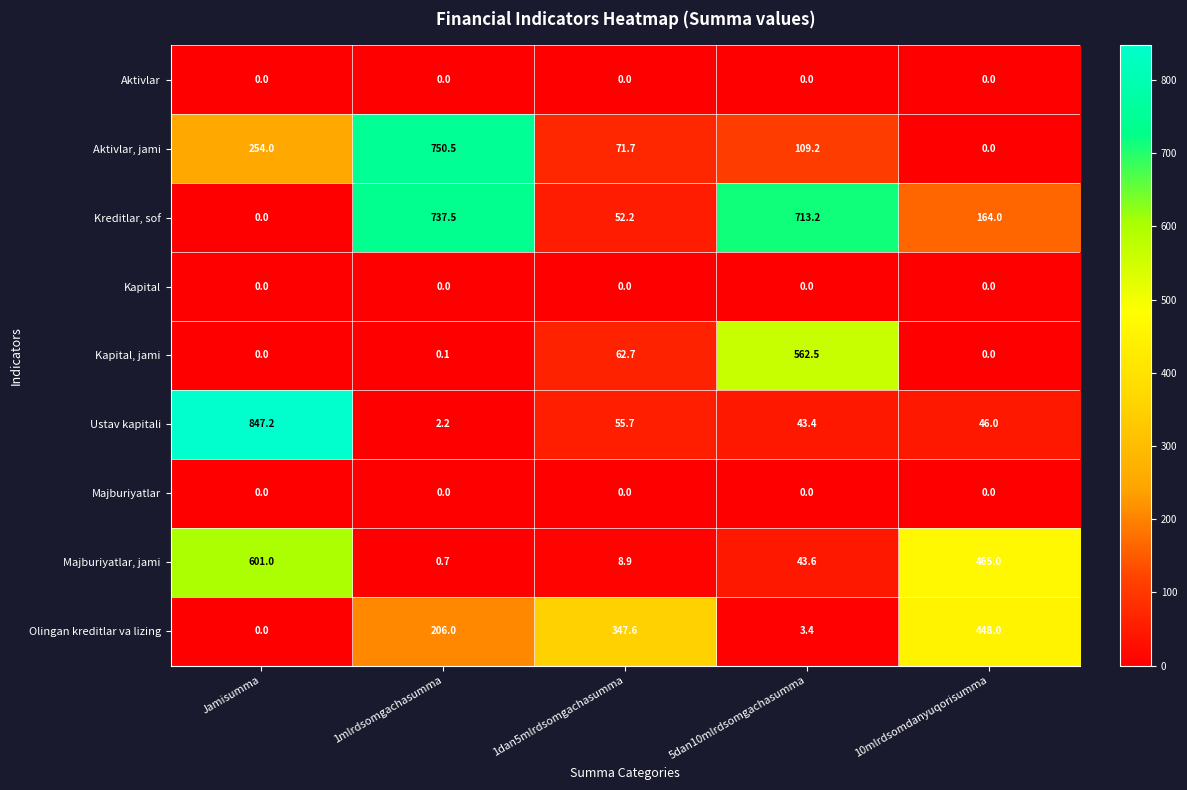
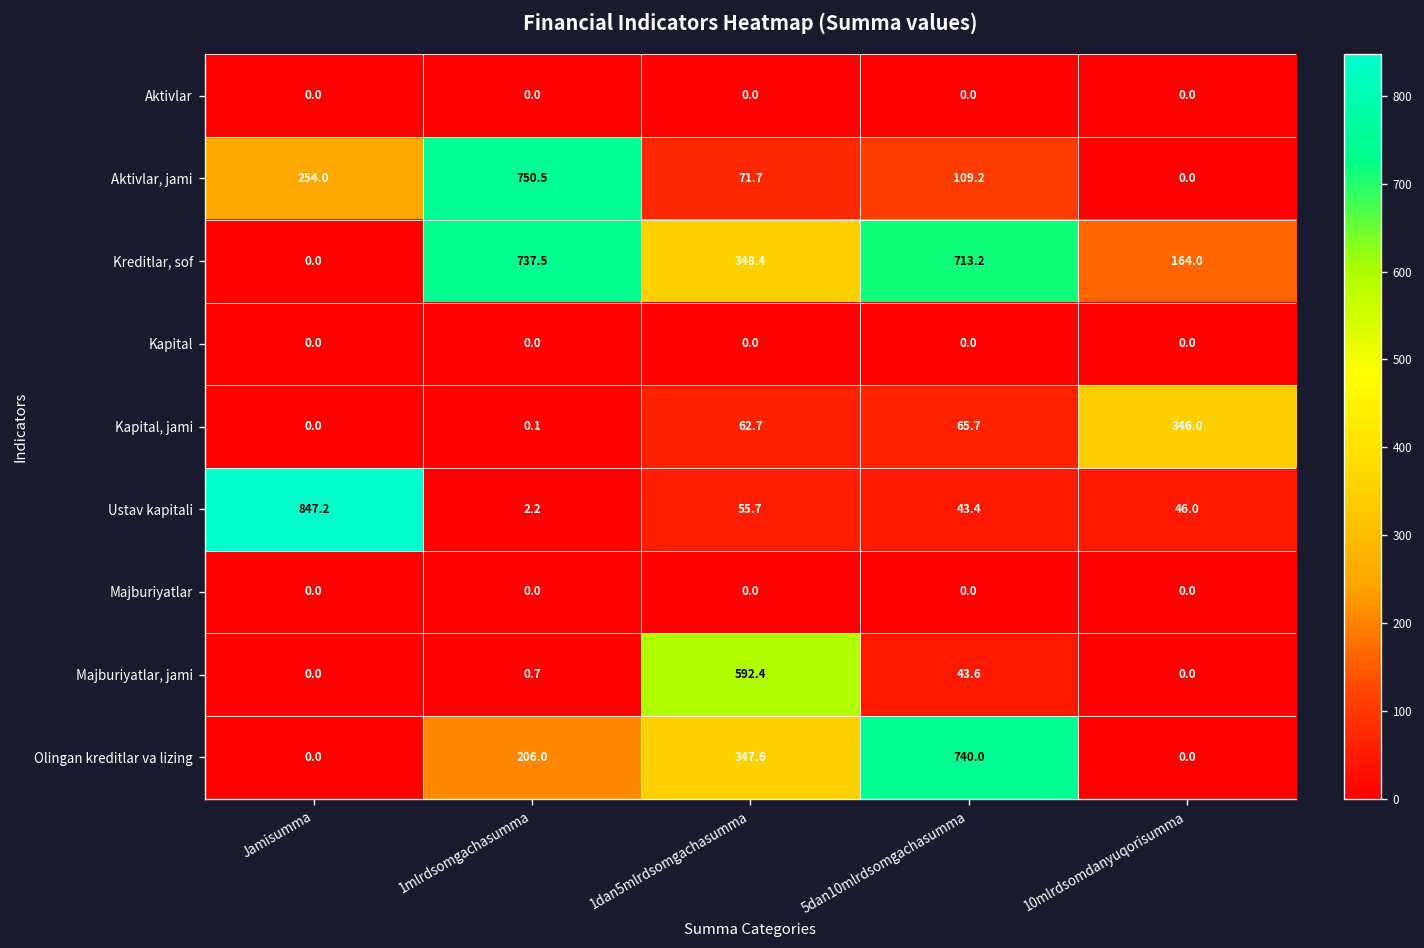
  {
    "Aktivlar": {
      "Jamisumma": 0.0,
      "1mlrdsomgachasumma": 0.0,
      "1dan5mlrdsomgachasumma": 0.0,
      "5dan10mlrdsomgachasumma": 0.0,
      "10mlrdsomdanyuqorisumma": 0.0
    },
    "Aktivlar, jami": {
      "Jamisumma": 254.0,
      "1mlrdsomgachasumma": 750.5,
      "1dan5mlrdsomgachasumma": 71.7,
      "5dan10mlrdsomgachasumma": 109.2,
      "10mlrdsomdanyuqorisumma": 0.0
    },
    "Kreditlar, sof": {
      "Jamisumma": 0.0,
      "1mlrdsomgachasumma": 737.5,
-     "1dan5mlrdsomgachasumma": 52.2,
+     "1dan5mlrdsomgachasumma": 348.4,
      "5dan10mlrdsomgachasumma": 713.2,
      "10mlrdsomdanyuqorisumma": 164.0
    },
    "Kapital": {
      "Jamisumma": 0.0,
      "1mlrdsomgachasumma": 0.0,
      "1dan5mlrdsomgachasumma": 0.0,
      "5dan10mlrdsomgachasumma": 0.0,
      "10mlrdsomdanyuqorisumma": 0.0
    },
    "Kapital, jami": {
      "Jamisumma": 0.0,
      "1mlrdsomgachasumma": 0.1,
      "1dan5mlrdsomgachasumma": 62.7,
-     "5dan10mlrdsomgachasumma": 562.5,
-     "10mlrdsomdanyuqorisumma": 0.0
+     "5dan10mlrdsomgachasumma": 65.7,
+     "10mlrdsomdanyuqorisumma": 346.0
    },
    "Ustav kapitali": {
      "Jamisumma": 847.2,
      "1mlrdsomgachasumma": 2.2,
      "1dan5mlrdsomgachasumma": 55.7,
      "5dan10mlrdsomgachasumma": 43.4,
      "10mlrdsomdanyuqorisumma": 46.0
    },
    "Majburiyatlar": {
      "Jamisumma": 0.0,
      "1mlrdsomgachasumma": 0.0,
      "1dan5mlrdsomgachasumma": 0.0,
      "5dan10mlrdsomgachasumma": 0.0,
      "10mlrdsomdanyuqorisumma": 0.0
    },
    "Majburiyatlar, jami": {
-     "Jamisumma": 601.0,
+     "Jamisumma": 0.0,
      "1mlrdsomgachasumma": 0.7,
-     "1dan5mlrdsomgachasumma": 8.9,
+     "1dan5mlrdsomgachasumma": 592.4,
      "5dan10mlrdsomgachasumma": 43.6,
-     "10mlrdsomdanyuqorisumma": 465.0
+     "10mlrdsomdanyuqorisumma": 0.0
    },
    "Olingan kreditlar va lizing": {
      "Jamisumma": 0.0,
      "1mlrdsomgachasumma": 206.0,
      "1dan5mlrdsomgachasumma": 347.6,
-     "5dan10mlrdsomgachasumma": 3.4,
-     "10mlrdsomdanyuqorisumma": 448.0
+     "5dan10mlrdsomgachasumma": 740.0,
+     "10mlrdsomdanyuqorisumma": 0.0
    }
  }
